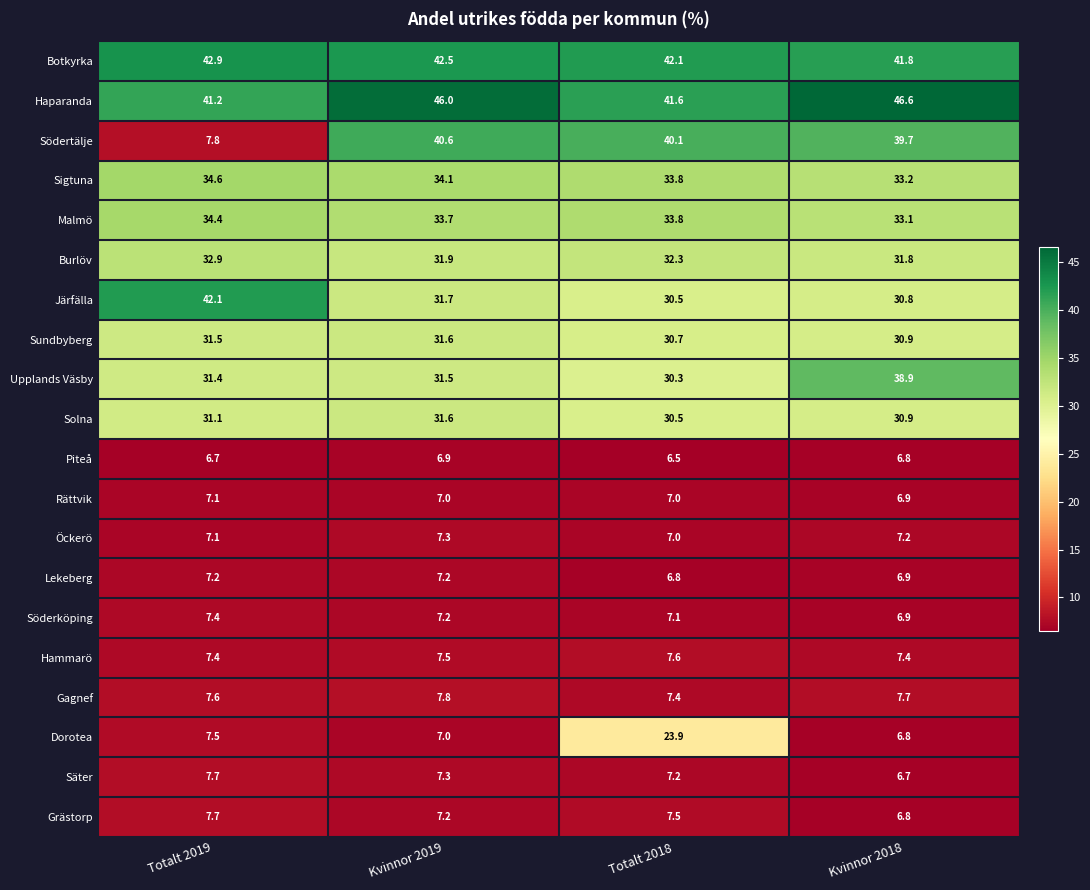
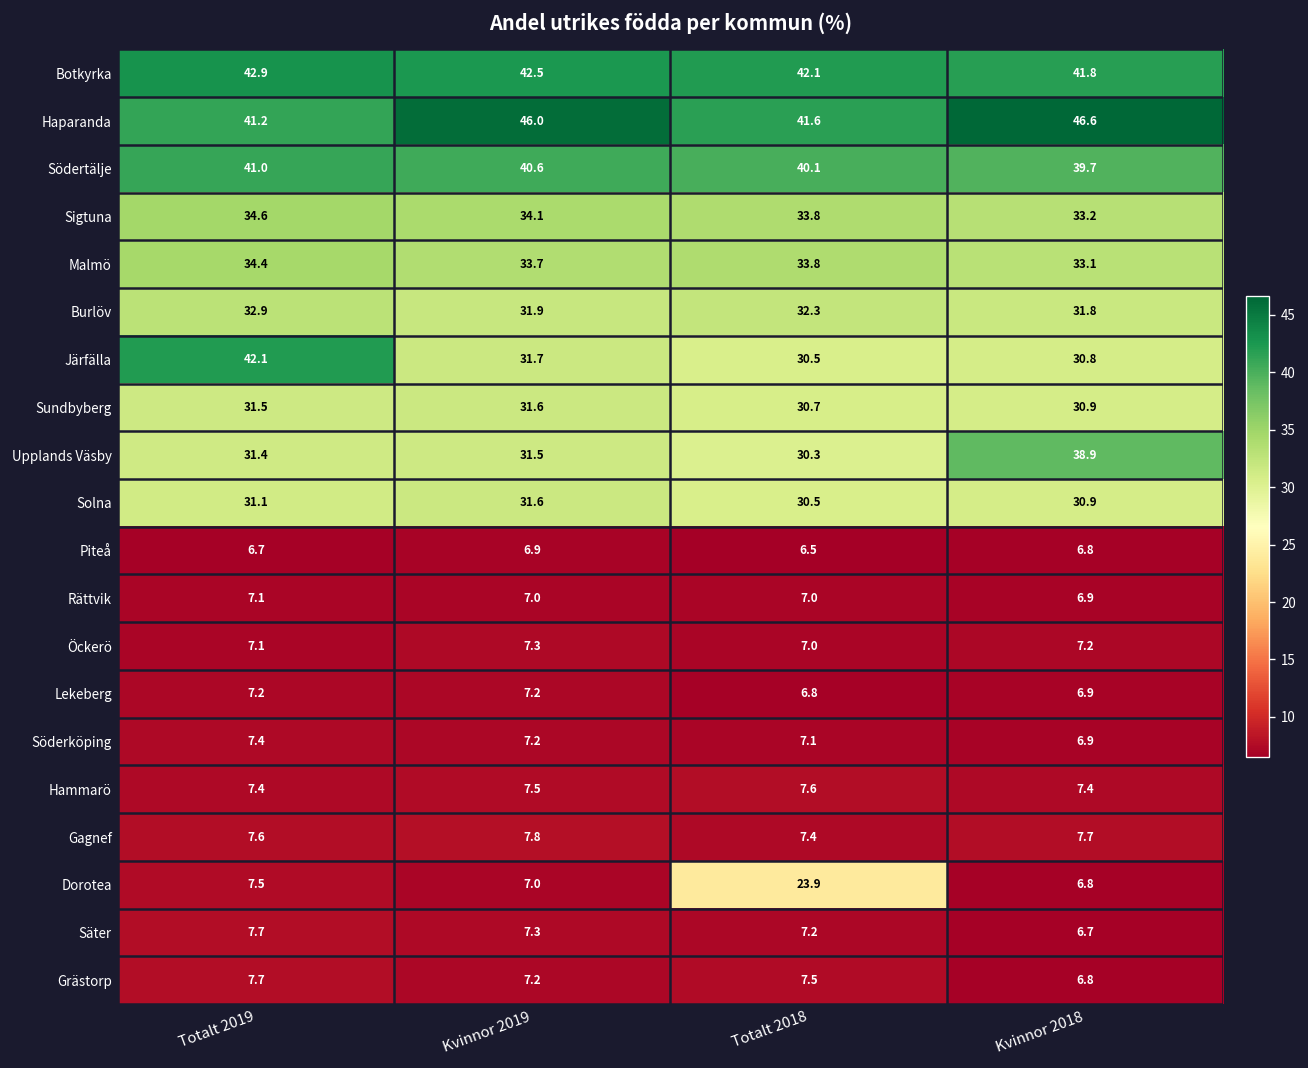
  {
    "Botkyrka": {
      "Totalt 2019": 42.9,
      "Kvinnor 2019": 42.5,
      "Totalt 2018": 42.1,
      "Kvinnor 2018": 41.8
    },
    "Haparanda": {
      "Totalt 2019": 41.2,
      "Kvinnor 2019": 46.0,
      "Totalt 2018": 41.6,
      "Kvinnor 2018": 46.6
    },
    "Södertälje": {
-     "Totalt 2019": 7.8,
+     "Totalt 2019": 41.0,
      "Kvinnor 2019": 40.6,
      "Totalt 2018": 40.1,
      "Kvinnor 2018": 39.7
    },
    "Sigtuna": {
      "Totalt 2019": 34.6,
      "Kvinnor 2019": 34.1,
      "Totalt 2018": 33.8,
      "Kvinnor 2018": 33.2
    },
    "Malmö": {
      "Totalt 2019": 34.4,
      "Kvinnor 2019": 33.7,
      "Totalt 2018": 33.8,
      "Kvinnor 2018": 33.1
    },
    "Burlöv": {
      "Totalt 2019": 32.9,
      "Kvinnor 2019": 31.9,
      "Totalt 2018": 32.3,
      "Kvinnor 2018": 31.8
    },
    "Järfälla": {
      "Totalt 2019": 42.1,
      "Kvinnor 2019": 31.7,
      "Totalt 2018": 30.5,
      "Kvinnor 2018": 30.8
    },
    "Sundbyberg": {
      "Totalt 2019": 31.5,
      "Kvinnor 2019": 31.6,
      "Totalt 2018": 30.7,
      "Kvinnor 2018": 30.9
    },
    "Upplands Väsby": {
      "Totalt 2019": 31.4,
      "Kvinnor 2019": 31.5,
      "Totalt 2018": 30.3,
      "Kvinnor 2018": 38.9
    },
    "Solna": {
      "Totalt 2019": 31.1,
      "Kvinnor 2019": 31.6,
      "Totalt 2018": 30.5,
      "Kvinnor 2018": 30.9
    },
    "Piteå": {
      "Totalt 2019": 6.7,
      "Kvinnor 2019": 6.9,
      "Totalt 2018": 6.5,
      "Kvinnor 2018": 6.8
    },
    "Rättvik": {
      "Totalt 2019": 7.1,
      "Kvinnor 2019": 7.0,
      "Totalt 2018": 7.0,
      "Kvinnor 2018": 6.9
    },
    "Öckerö": {
      "Totalt 2019": 7.1,
      "Kvinnor 2019": 7.3,
      "Totalt 2018": 7.0,
      "Kvinnor 2018": 7.2
    },
    "Lekeberg": {
      "Totalt 2019": 7.2,
      "Kvinnor 2019": 7.2,
      "Totalt 2018": 6.8,
      "Kvinnor 2018": 6.9
    },
    "Söderköping": {
      "Totalt 2019": 7.4,
      "Kvinnor 2019": 7.2,
      "Totalt 2018": 7.1,
      "Kvinnor 2018": 6.9
    },
    "Hammarö": {
      "Totalt 2019": 7.4,
      "Kvinnor 2019": 7.5,
      "Totalt 2018": 7.6,
      "Kvinnor 2018": 7.4
    },
    "Gagnef": {
      "Totalt 2019": 7.6,
      "Kvinnor 2019": 7.8,
      "Totalt 2018": 7.4,
      "Kvinnor 2018": 7.7
    },
    "Dorotea": {
      "Totalt 2019": 7.5,
      "Kvinnor 2019": 7.0,
      "Totalt 2018": 23.9,
      "Kvinnor 2018": 6.8
    },
    "Säter": {
      "Totalt 2019": 7.7,
      "Kvinnor 2019": 7.3,
      "Totalt 2018": 7.2,
      "Kvinnor 2018": 6.7
    },
    "Grästorp": {
      "Totalt 2019": 7.7,
      "Kvinnor 2019": 7.2,
      "Totalt 2018": 7.5,
      "Kvinnor 2018": 6.8
    }
  }
